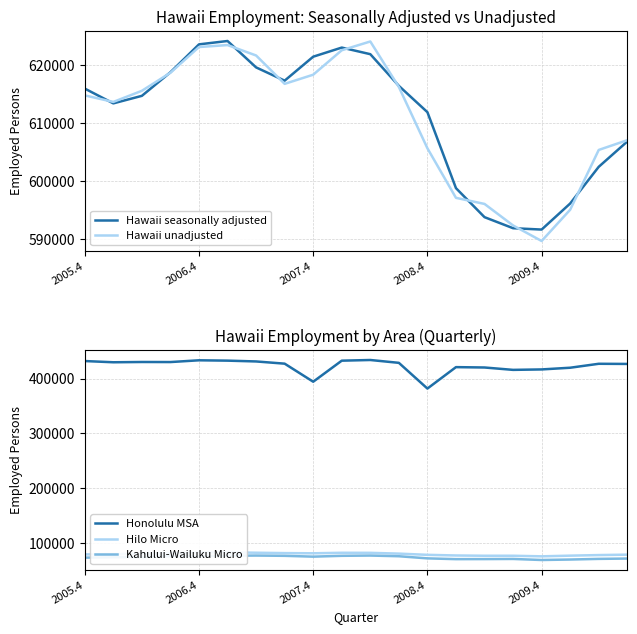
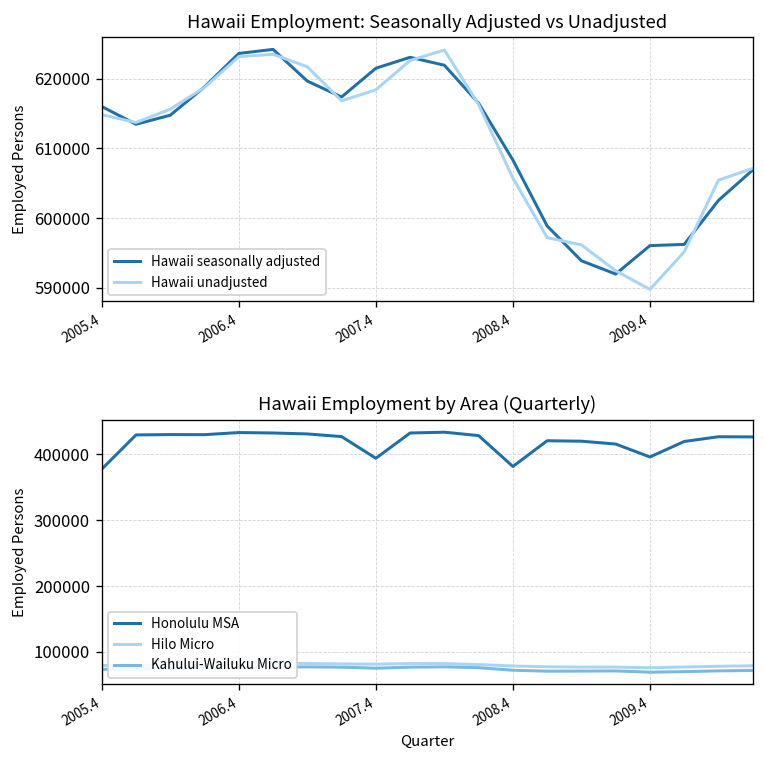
  {
    "Hawaii Employment: Seasonally Adjusted vs Unadjusted": {
      "Hawaii seasonally adjusted": {
        "2005.4": 616000,
        "2006.4": 624000,
        "2007.4": 622000,
-       "2008.4": 612000,
-       "2009.4": 592000
+       "2008.4": 608000,
+       "2009.4": 596000
      },
      "Hawaii unadjusted": {
        "2005.4": 615000,
        "2006.4": 623000,
        "2007.4": 618000,
        "2008.4": 606000,
        "2009.4": 590000
      }
    },
    "Hawaii Employment by Area (Quarterly)": {
      "Honolulu MSA": {
-       "2005.4": 430000,
+       "2005.4": 380000,
        "2006.4": 430000,
        "2007.4": 390000,
        "2008.4": 380000,
-       "2009.4": 420000
+       "2009.4": 400000
      }
    }
  }
